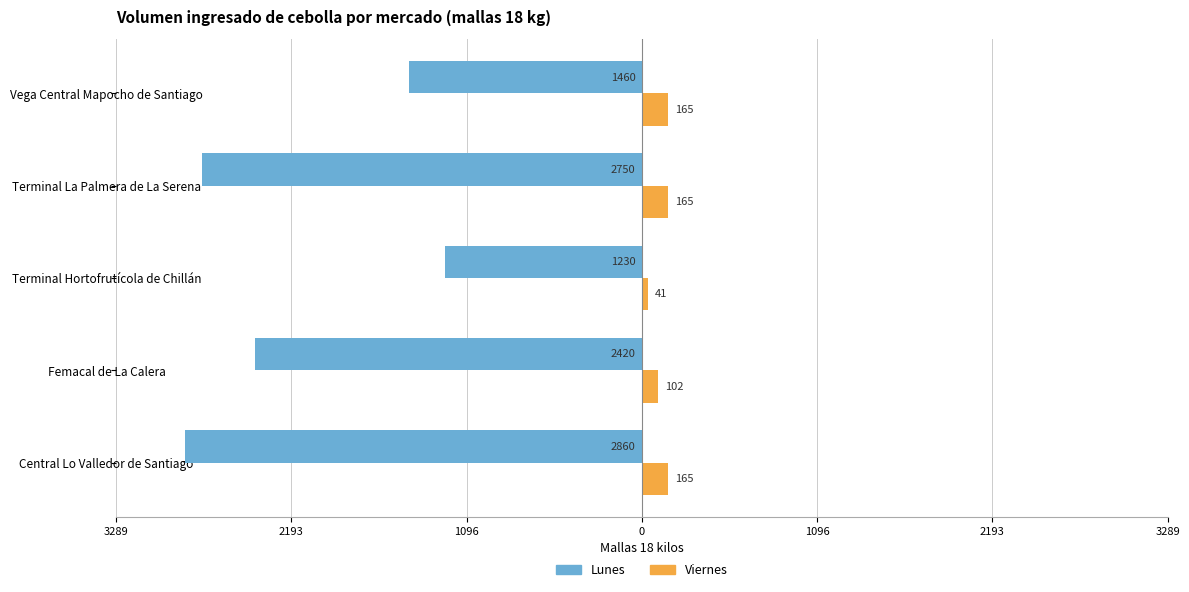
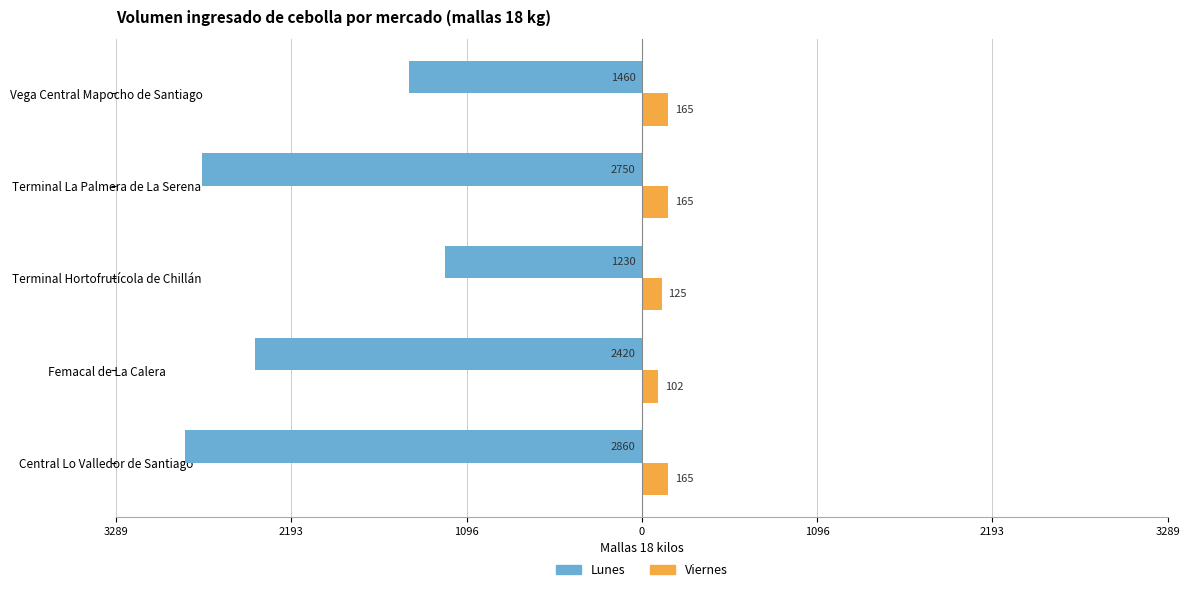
  {
    "Viernes": {
      "Vega Central Mapocho de Santiago": 165,
      "Terminal La Palmera de La Serena": 165,
-     "Terminal Hortofrutícola de Chillán": 41,
+     "Terminal Hortofrutícola de Chillán": 125,
      "Femacal de La Calera": 102,
      "Central Lo Valledor de Santiago": 165
    }
  }
